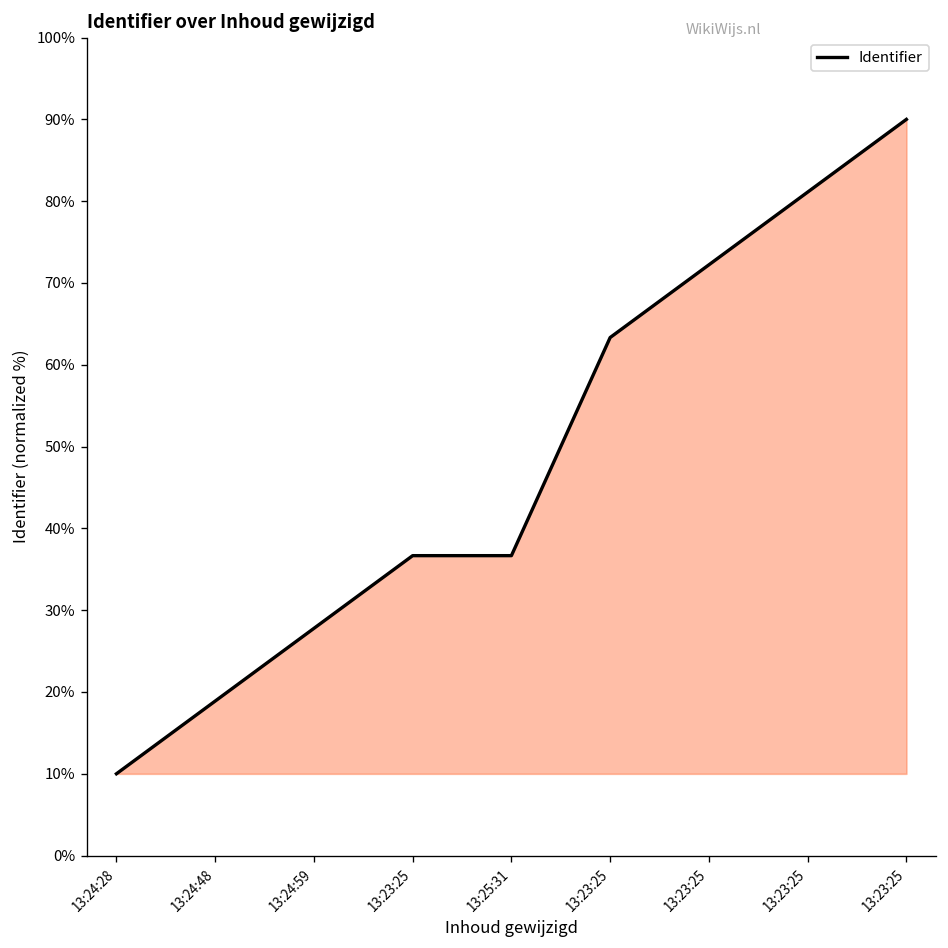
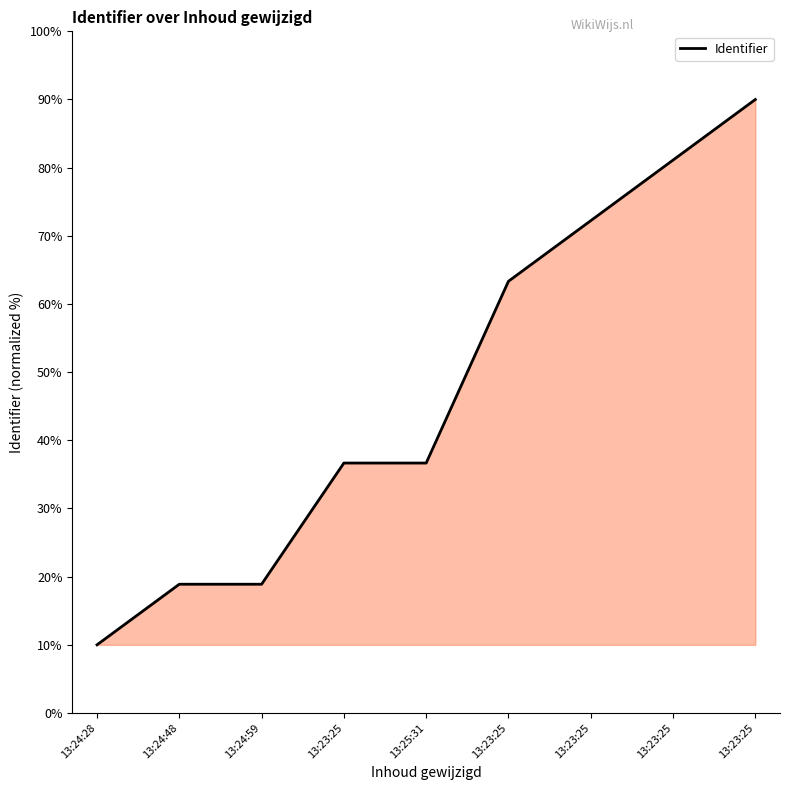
  {
    "13:24:28": "10%",
    "13:24:48": "19%",
-   "13:24:59": "28%",
+   "13:24:59": "19%",
    "13:25:31": "37%"
  }
